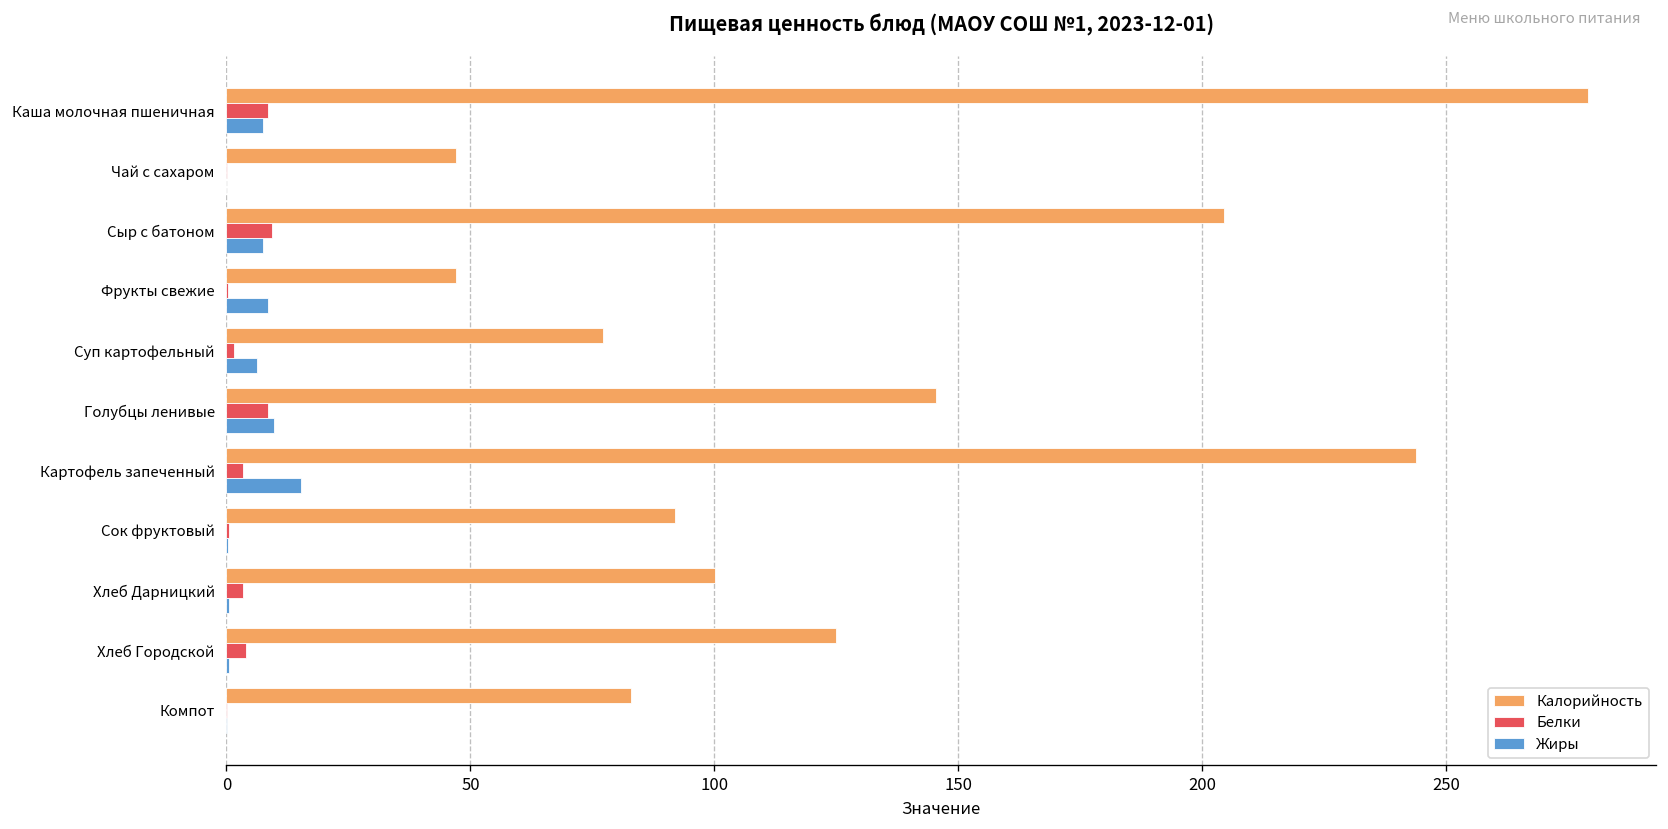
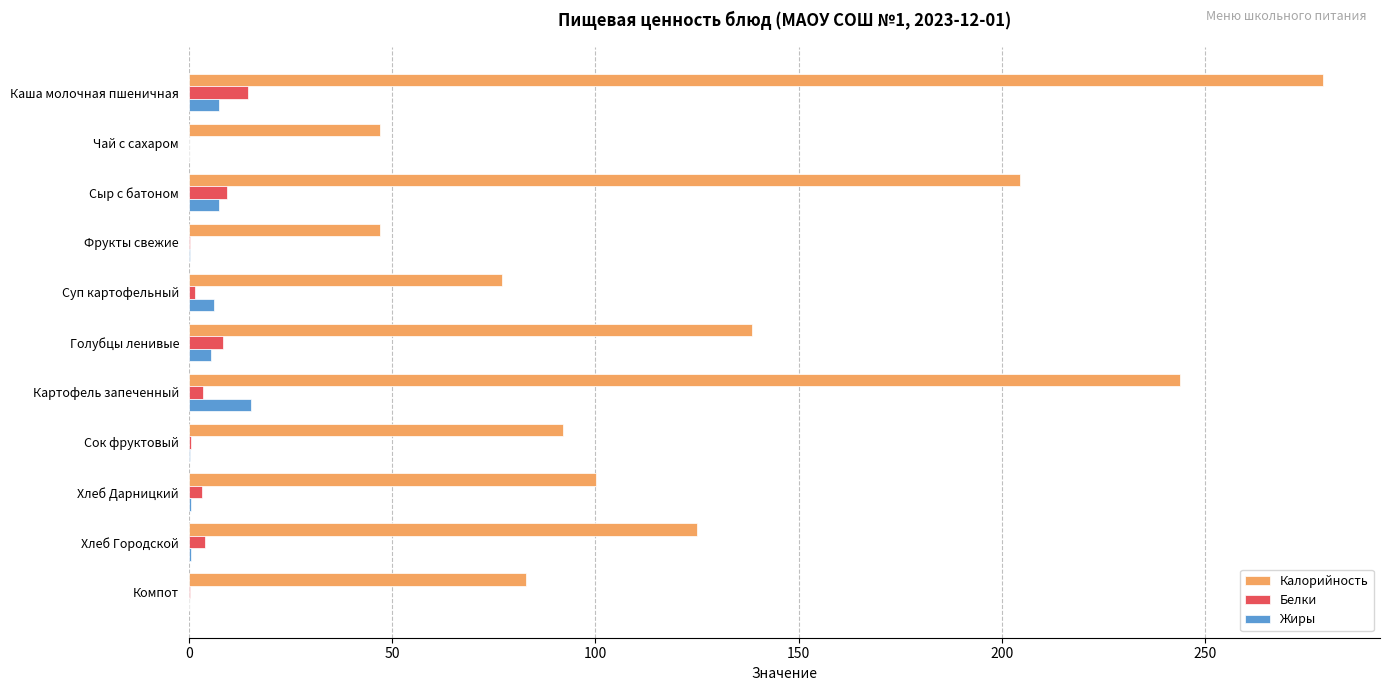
  {
    "Калорийность": {
      "Каша молочная пшеничная": 279,
      "Чай с сахаром": 47,
      "Сыр с батоном": 205,
      "Фрукты свежие": 47,
      "Суп картофельный": 77,
-     "Голубцы ленивые": 145,
+     "Голубцы ленивые": 139,
      "Картофель запеченный": 244,
      "Сок фруктовый": 92,
      "Хлеб Дарницкий": 100,
      "Хлеб Городской": 125,
      "Компот": 83
    },
    "Белки": {
-     "Каша молочная пшеничная": 9,
+     "Каша молочная пшеничная": 15,
      "Сыр с батоном": 9,
      "Суп картофельный": 2,
      "Голубцы ленивые": 9,
      "Картофель запеченный": 3,
      "Хлеб Дарницкий": 3,
      "Хлеб Городской": 4
    },
    "Жиры": {
      "Каша молочная пшеничная": 8,
      "Чай с сахаром": 0,
      "Сыр с батоном": 7,
-     "Фрукты свежие": 9,
+     "Фрукты свежие": 0,
      "Суп картофельный": 6,
-     "Голубцы ленивые": 10,
+     "Голубцы ленивые": 5,
      "Картофель запеченный": 15
    }
  }
